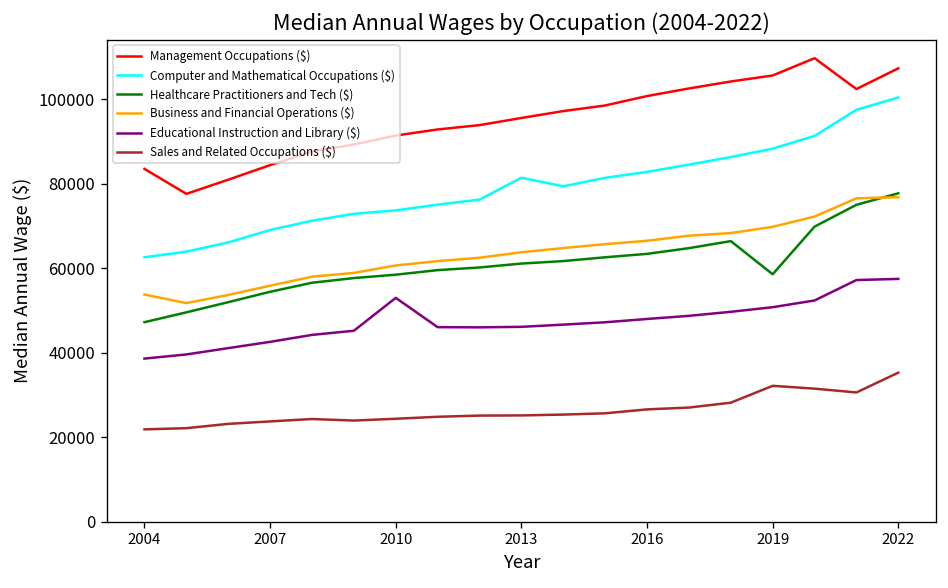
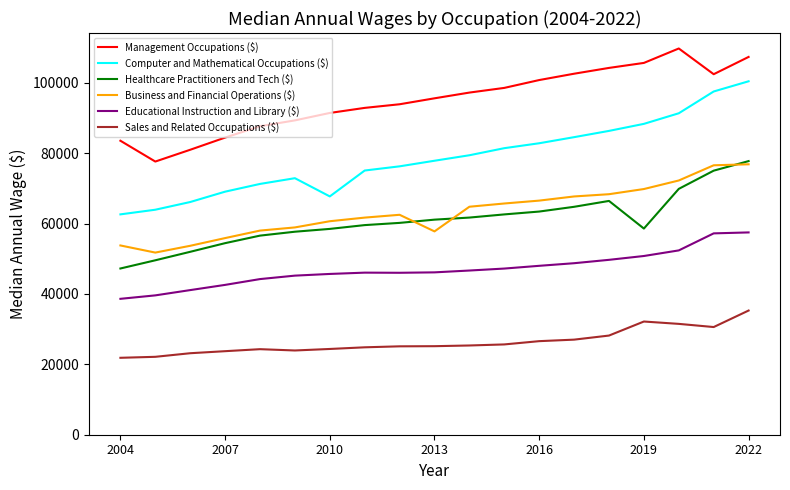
  {
    "Management Occupations ($)": {
      "2004": 84000,
      "2007": 84000,
      "2013": 96000,
      "2016": 101000,
      "2019": 106000,
      "2022": 107000
    },
    "Computer and Mathematical Occupations ($)": {
      "2004": 63000,
      "2007": 69000,
-     "2010": 74000,
-     "2013": 81000,
+     "2010": 68000,
+     "2013": 78000,
      "2016": 83000,
      "2019": 88000,
      "2022": 100000
    },
    "Healthcare Practitioners and Tech ($)": {
      "2004": 47000,
      "2007": 54000,
      "2010": 58000,
      "2013": 61000,
      "2016": 63000,
      "2019": 59000,
      "2022": 78000
    },
    "Business and Financial Operations ($)": {
      "2004": 54000,
      "2007": 56000,
      "2010": 61000,
-     "2013": 64000,
+     "2013": 58000,
      "2016": 67000,
      "2019": 70000,
      "2022": 77000
    },
    "Educational Instruction and Library ($)": {
      "2004": 39000,
      "2007": 43000,
-     "2010": 53000,
+     "2010": 46000,
      "2013": 46000,
      "2016": 48000,
      "2019": 51000,
      "2022": 57000
    },
    "Sales and Related Occupations ($)": {
      "2004": 22000,
      "2007": 24000,
      "2010": 24000,
      "2013": 25000,
      "2016": 27000,
      "2019": 32000,
      "2022": 35000
    }
  }
